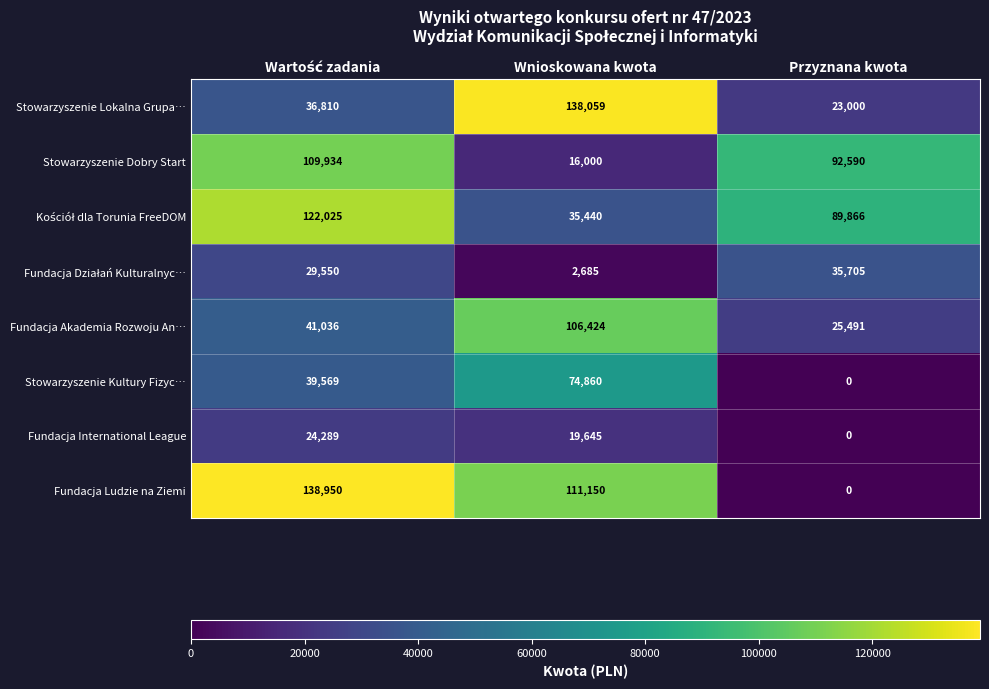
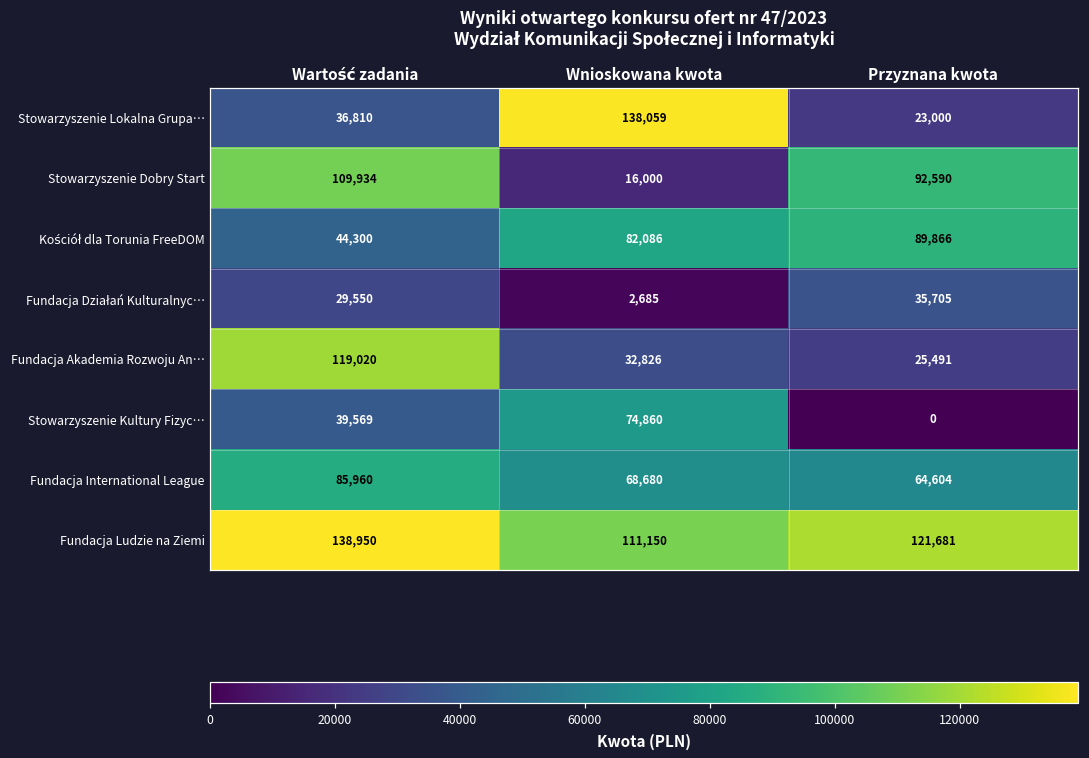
  {
    "Stowarzyszenie Lokalna Grupa…": {
      "Wartość zadania": "36,810",
      "Wnioskowana kwota": "138,059",
      "Przyznana kwota": "23,000"
    },
    "Stowarzyszenie Dobry Start": {
      "Wartość zadania": "109,934",
      "Wnioskowana kwota": "16,000",
      "Przyznana kwota": "92,590"
    },
    "Kościół dla Torunia FreeDOM": {
-     "Wartość zadania": "122,025",
-     "Wnioskowana kwota": "35,440",
+     "Wartość zadania": "44,300",
+     "Wnioskowana kwota": "82,086",
      "Przyznana kwota": "89,866"
    },
    "Fundacja Działań Kulturalnyc…": {
      "Wartość zadania": "29,550",
      "Wnioskowana kwota": "2,685",
      "Przyznana kwota": "35,705"
    },
    "Fundacja Akademia Rozwoju An…": {
-     "Wartość zadania": "41,036",
-     "Wnioskowana kwota": "106,424",
+     "Wartość zadania": "119,020",
+     "Wnioskowana kwota": "32,826",
      "Przyznana kwota": "25,491"
    },
    "Stowarzyszenie Kultury Fizyc…": {
      "Wartość zadania": "39,569",
      "Wnioskowana kwota": "74,860",
      "Przyznana kwota": "0"
    },
    "Fundacja International League": {
-     "Wartość zadania": "24,289",
-     "Wnioskowana kwota": "19,645",
-     "Przyznana kwota": "0"
+     "Wartość zadania": "85,960",
+     "Wnioskowana kwota": "68,680",
+     "Przyznana kwota": "64,604"
    },
    "Fundacja Ludzie na Ziemi": {
      "Wartość zadania": "138,950",
      "Wnioskowana kwota": "111,150",
-     "Przyznana kwota": "0"
+     "Przyznana kwota": "121,681"
    }
  }
